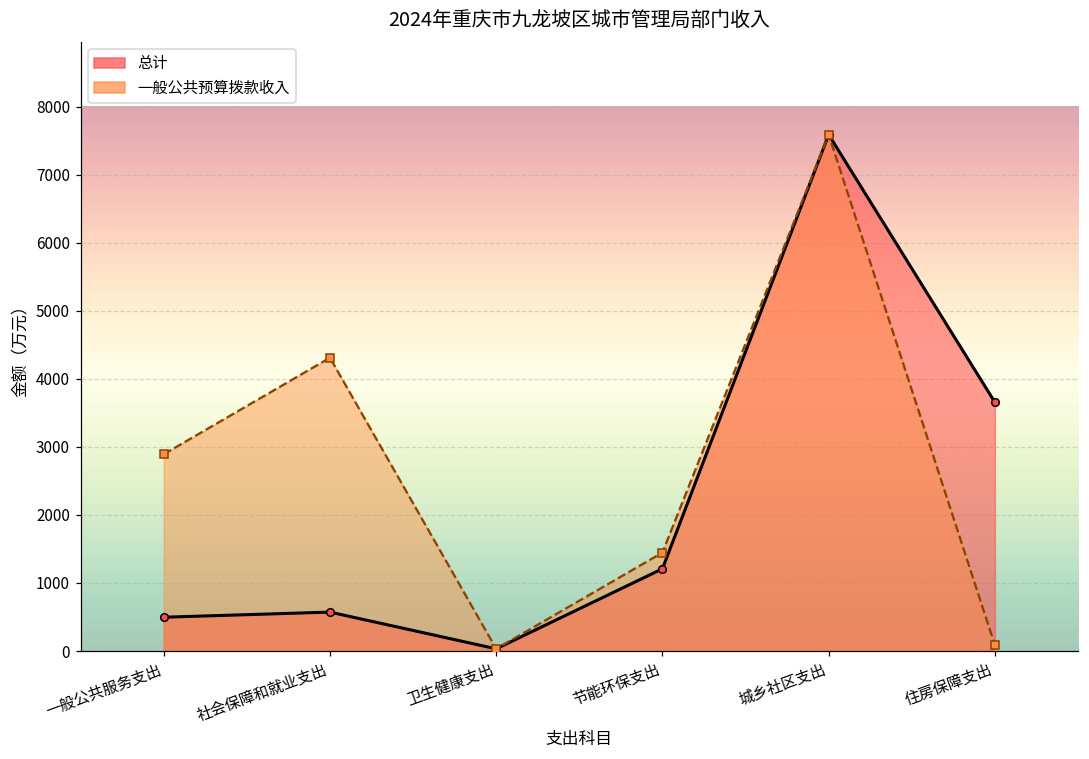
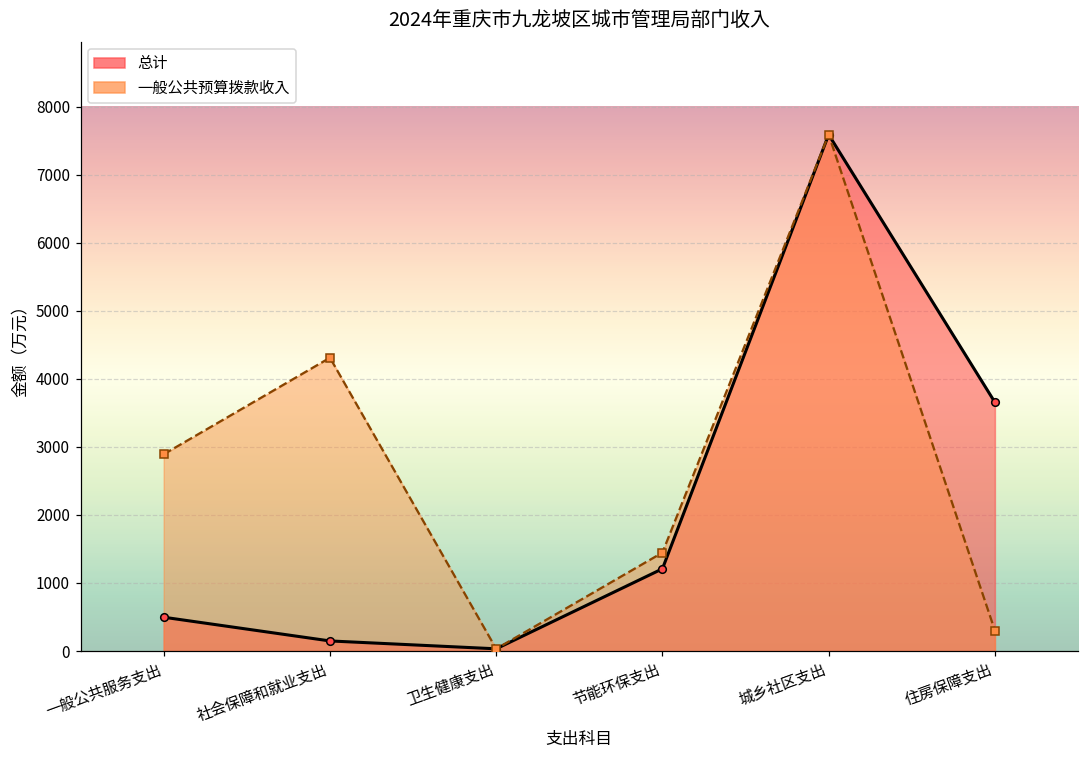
  {
    "总计": {
      "一般公共服务支出": 500,
-     "社会保障和就业支出": 600,
+     "社会保障和就业支出": 100,
      "节能环保支出": 1200,
      "住房保障支出": 3700
    },
    "一般公共预算拨款收入": {
      "一般公共服务支出": 2900,
      "社会保障和就业支出": 4300,
      "节能环保支出": 1400,
-     "住房保障支出": 100
+     "住房保障支出": 300
    }
  }
